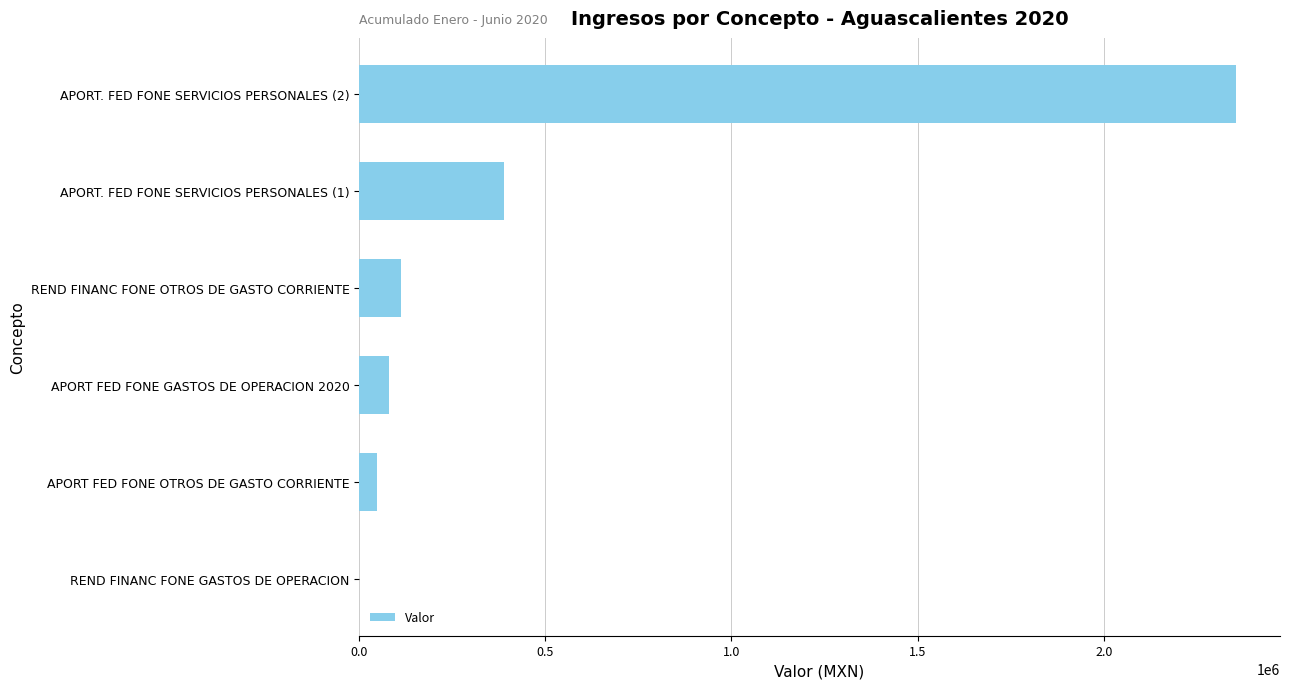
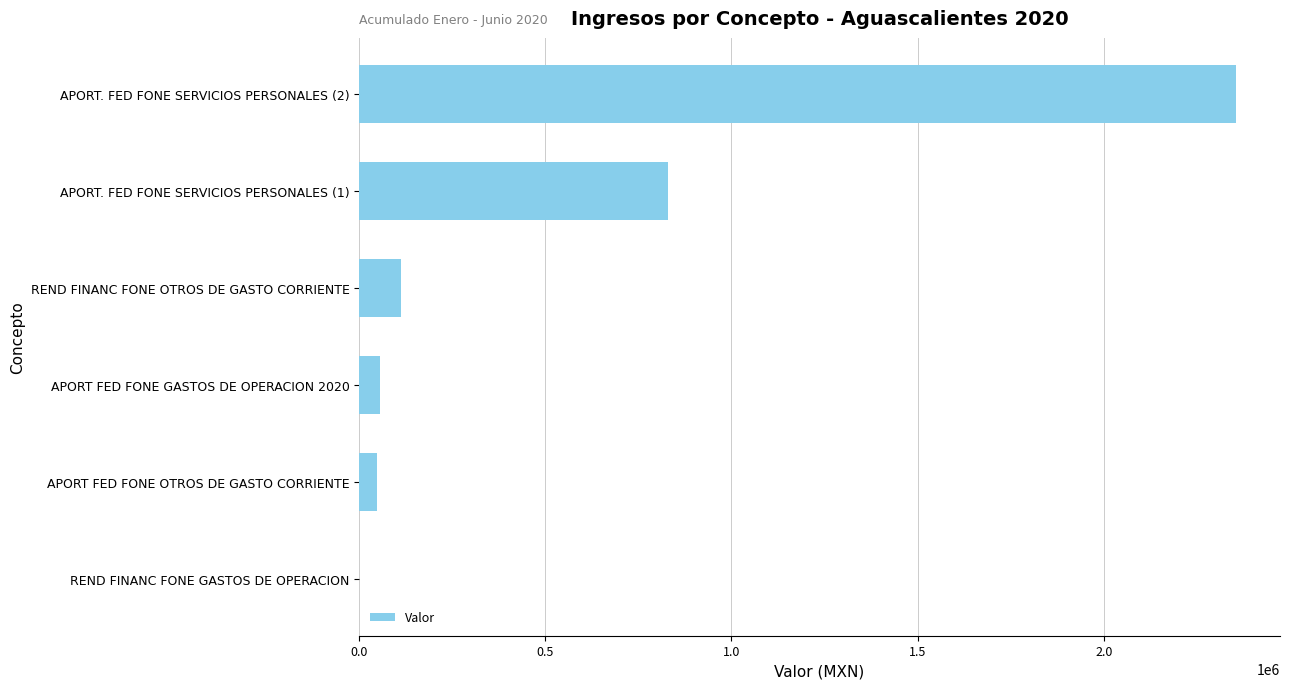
  {
    "APORT. FED FONE SERVICIOS PERSONALES (2)": 2360000,
-   "APORT. FED FONE SERVICIOS PERSONALES (1)": 390000,
+   "APORT. FED FONE SERVICIOS PERSONALES (1)": 830000,
    "REND FINANC FONE OTROS DE GASTO CORRIENTE": 110000,
-   "APORT FED FONE GASTOS DE OPERACION 2020": 80000,
+   "APORT FED FONE GASTOS DE OPERACION 2020": 60000,
    "APORT FED FONE OTROS DE GASTO CORRIENTE": 50000
  }
